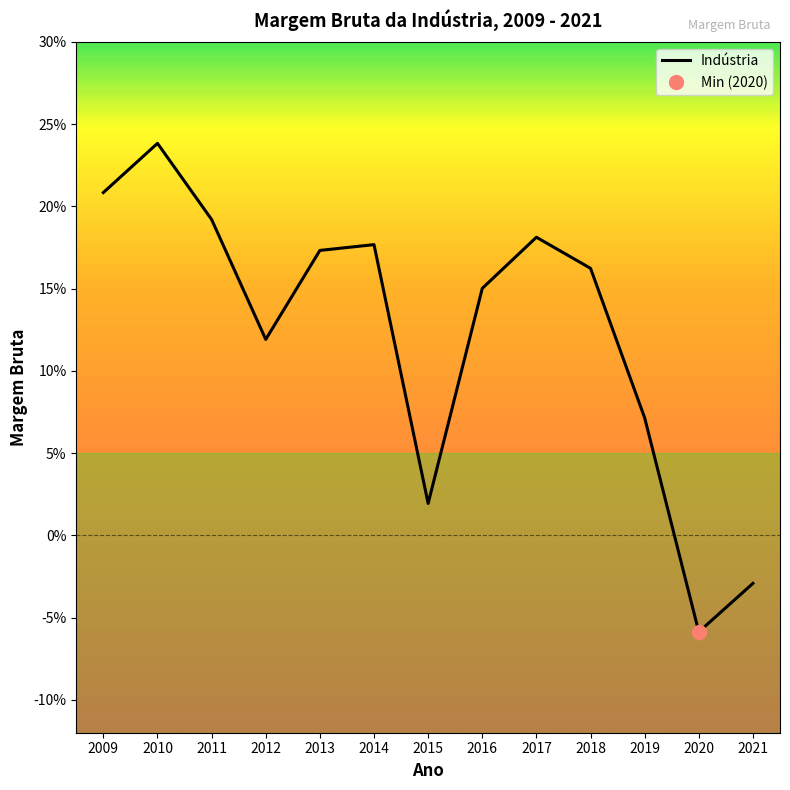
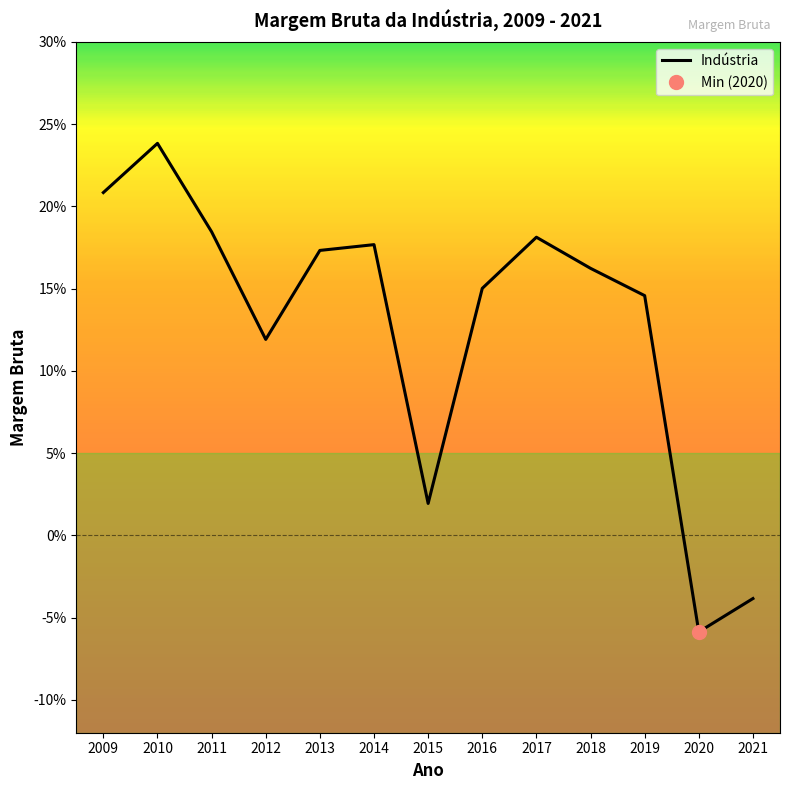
  {
    "Indústria": {
      "2009": "20.8%",
      "2010": "23.8%",
-     "2011": "19.2%",
+     "2011": "18.5%",
      "2012": "11.9%",
      "2013": "17.3%",
      "2014": "17.7%",
      "2015": "1.9%",
      "2016": "15.0%",
      "2017": "18.1%",
      "2018": "16.2%",
-     "2019": "7.1%",
-     "2021": "-2.9%"
+     "2019": "14.6%",
+     "2021": "-3.8%"
    }
  }
